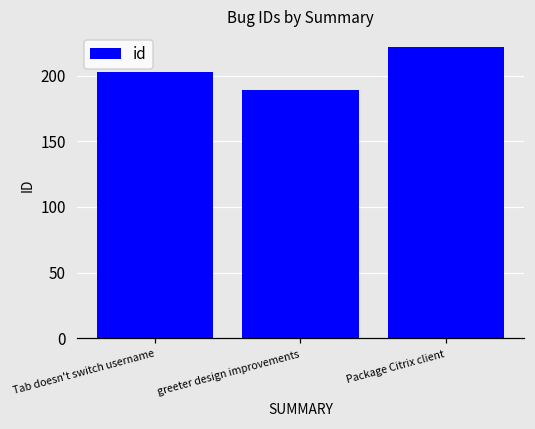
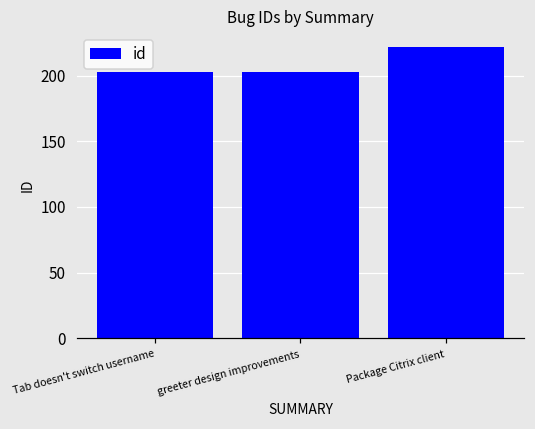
  {
    "Tab doesn't switch username": 203,
-   "greeter design improvements": 189,
+   "greeter design improvements": 203,
    "Package Citrix client": 222
  }
